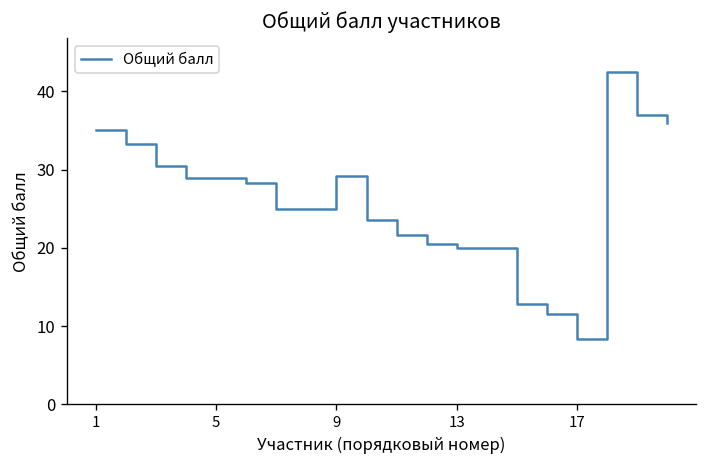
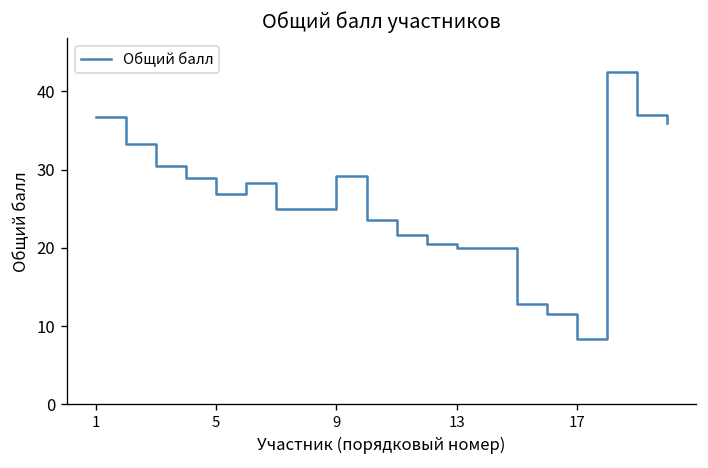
  {
-   "1": 35,
-   "5": 29,
+   "1": 37,
+   "5": 27,
    "9": 29,
    "13": 20,
    "17": 8
  }
